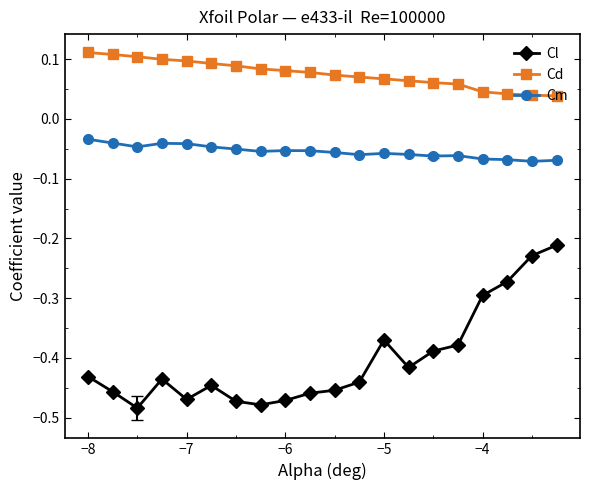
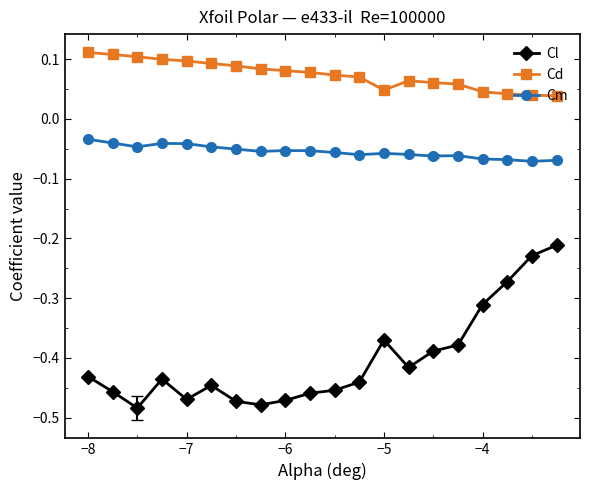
  {
    "Cl": {
      "−8": -0.43,
      "−7": -0.47,
      "−6": -0.47,
      "−5": -0.37,
-     "−4": -0.30
+     "−4": -0.31
    },
    "Cd": {
      "−8": 0.11,
      "−7": 0.10,
-     "−5": 0.07,
+     "−5": 0.05,
      "−4": 0.05
    }
  }
